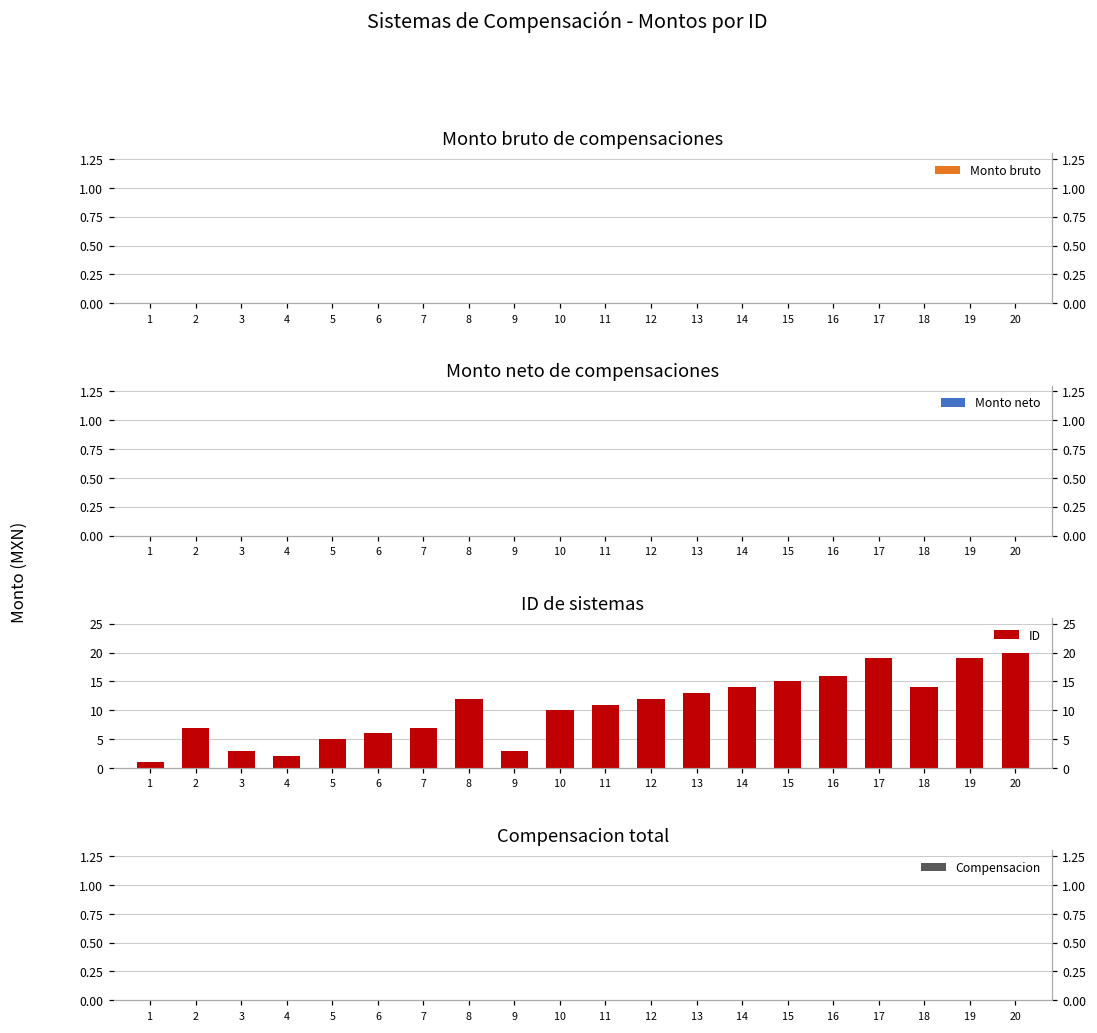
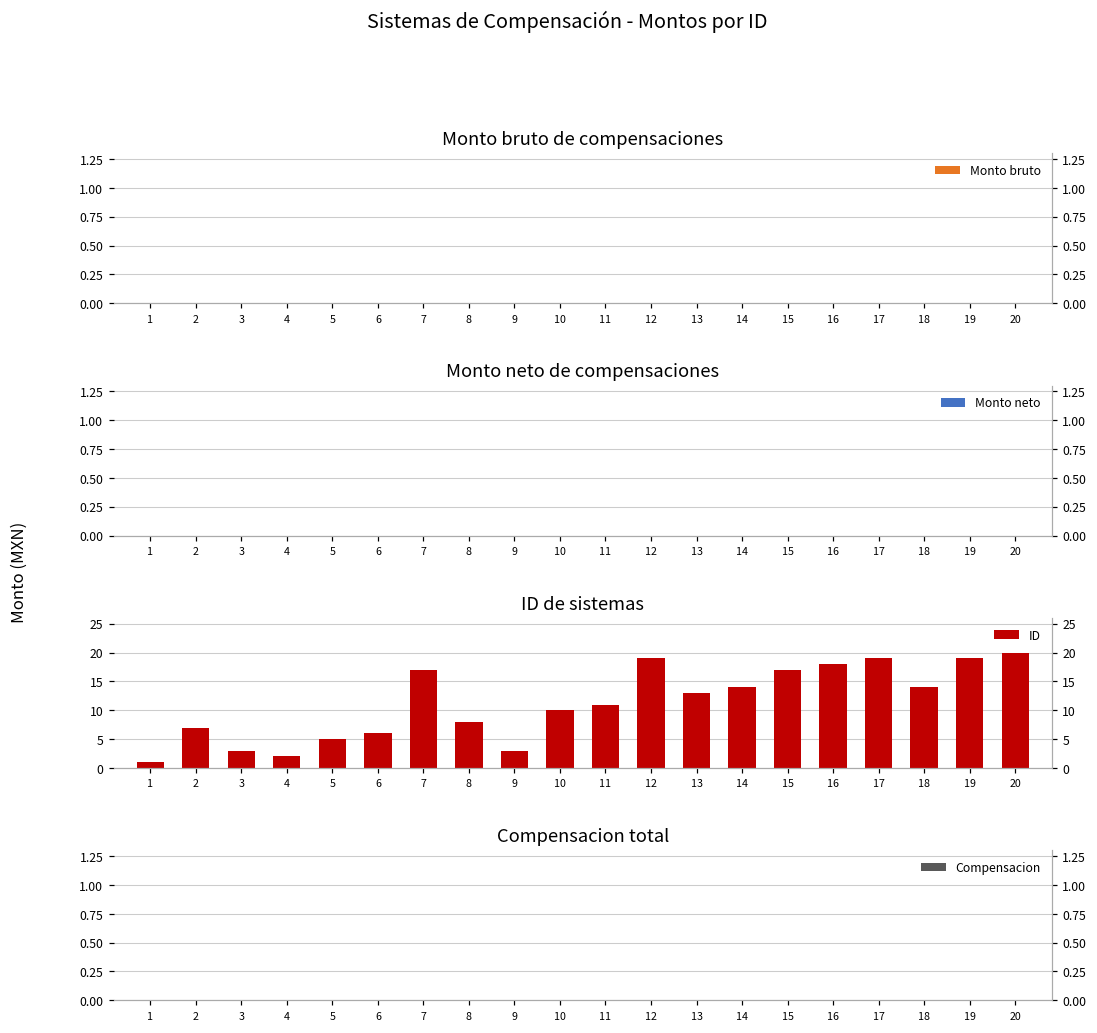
  {
    "Monto bruto de compensaciones": {
      "1": 0.00,
      "2": 0.00,
      "3": 0.00,
      "4": 0.00,
      "5": 0.00,
      "6": 0.00,
      "7": 0.00,
      "8": 0.00,
      "9": 0.00,
      "10": 0.00,
      "11": 0.00,
      "12": 0.00,
      "13": 0.00,
      "14": 0.00,
      "15": 0.00,
      "16": 0.00,
      "17": 0.00,
      "18": 0.00,
      "19": 0.00,
      "20": 0.00
    },
    "Monto neto de compensaciones": {
      "1": 0.00,
      "2": 0.00,
      "3": 0.00,
      "4": 0.00,
      "5": 0.00,
      "6": 0.00,
      "7": 0.00,
      "8": 0.00,
      "9": 0.00,
      "10": 0.00,
      "11": 0.00,
      "12": 0.00,
      "13": 0.00,
      "14": 0.00,
      "15": 0.00,
      "16": 0.00,
      "17": 0.00,
      "18": 0.00,
      "19": 0.00,
      "20": 0.00
    },
    "ID de sistemas": {
      "1": 1,
      "2": 7,
      "3": 3,
      "4": 2,
      "5": 5,
      "6": 6,
-     "7": 7,
-     "8": 12,
+     "7": 17,
+     "8": 8,
      "9": 3,
      "10": 10,
      "11": 11,
-     "12": 12,
+     "12": 19,
      "13": 13,
      "14": 14,
-     "15": 15,
-     "16": 16,
+     "15": 17,
+     "16": 18,
      "17": 19,
      "18": 14,
      "19": 19,
      "20": 20
    },
    "Compensacion total": {
      "1": 0.00,
      "2": 0.00,
      "3": 0.00,
      "4": 0.00,
      "5": 0.00,
      "6": 0.00,
      "7": 0.00,
      "8": 0.00,
      "9": 0.00,
      "10": 0.00,
      "11": 0.00,
      "12": 0.00,
      "13": 0.00,
      "14": 0.00,
      "15": 0.00,
      "16": 0.00,
      "17": 0.00,
      "18": 0.00,
      "19": 0.00,
      "20": 0.00
    }
  }
